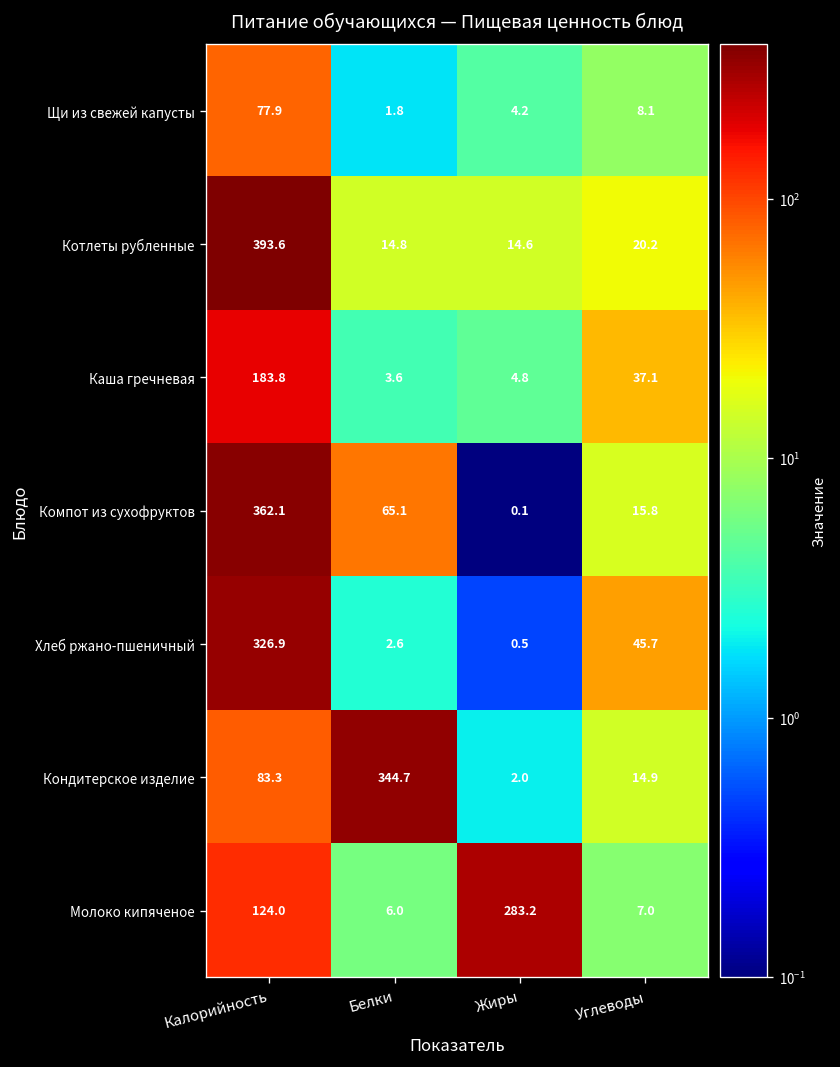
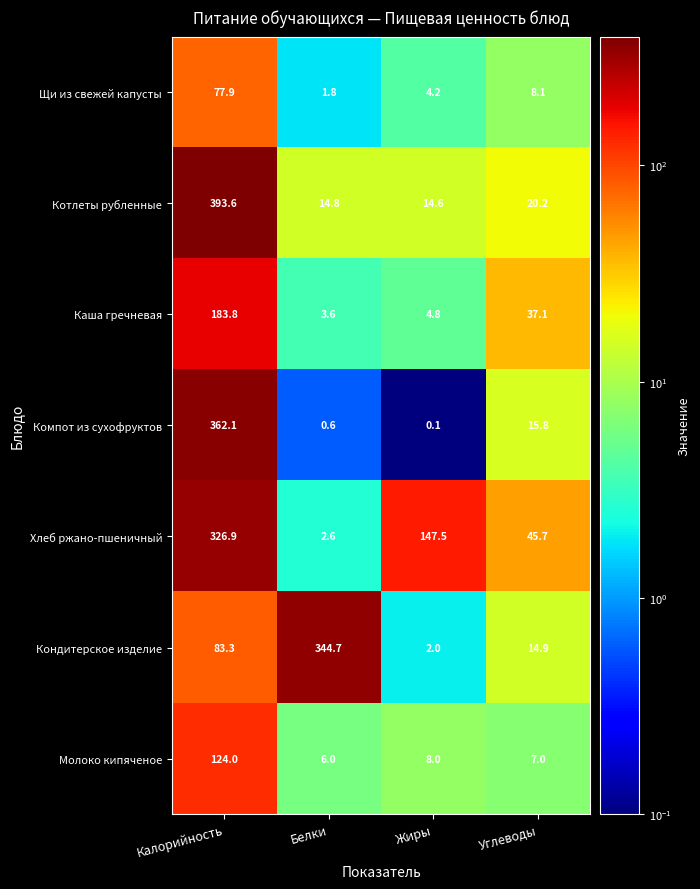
  {
    "Щи из свежей капусты": {
      "Калорийность": 77.9,
      "Белки": 1.8,
      "Жиры": 4.2,
      "Углеводы": 8.1
    },
    "Котлеты рубленные": {
      "Калорийность": 393.6,
      "Белки": 14.8,
      "Жиры": 14.6,
      "Углеводы": 20.2
    },
    "Каша гречневая": {
      "Калорийность": 183.8,
      "Белки": 3.6,
      "Жиры": 4.8,
      "Углеводы": 37.1
    },
    "Компот из сухофруктов": {
      "Калорийность": 362.1,
-     "Белки": 65.1,
+     "Белки": 0.6,
      "Жиры": 0.1,
      "Углеводы": 15.8
    },
    "Хлеб ржано-пшеничный": {
      "Калорийность": 326.9,
      "Белки": 2.6,
-     "Жиры": 0.5,
+     "Жиры": 147.5,
      "Углеводы": 45.7
    },
    "Кондитерское изделие": {
      "Калорийность": 83.3,
      "Белки": 344.7,
      "Жиры": 2.0,
      "Углеводы": 14.9
    },
    "Молоко кипяченое": {
      "Калорийность": 124.0,
      "Белки": 6.0,
-     "Жиры": 283.2,
+     "Жиры": 8.0,
      "Углеводы": 7.0
    }
  }
